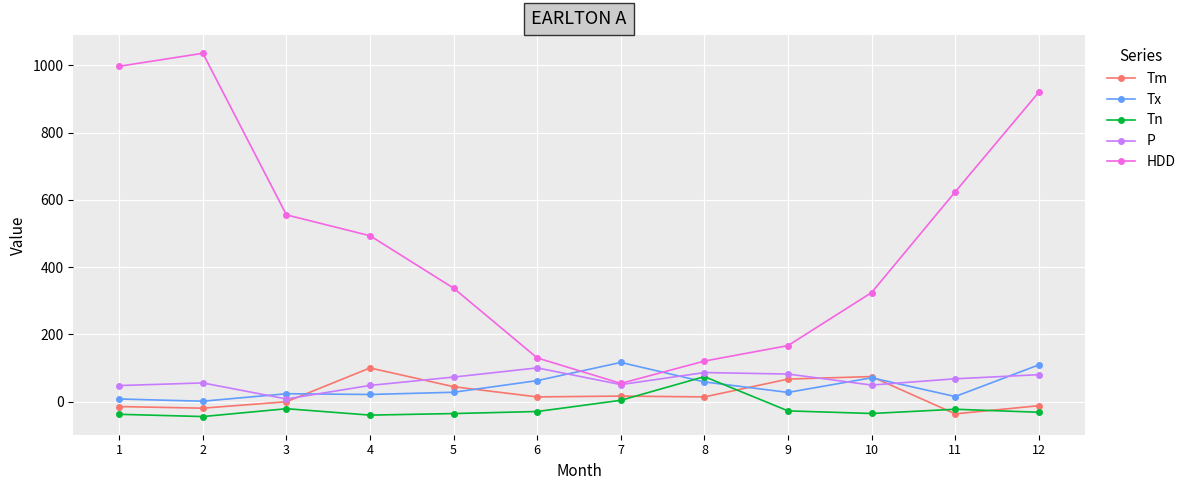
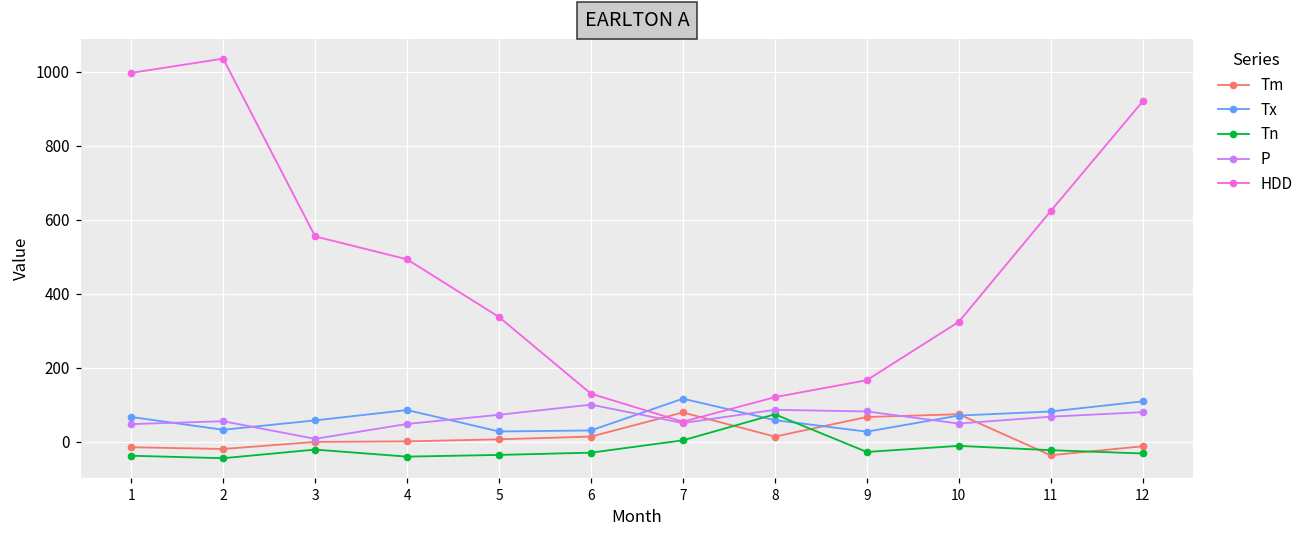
  {
    "Tm": {
      "1": -10,
      "2": -20,
      "3": 0,
-     "4": 100,
-     "5": 40,
+     "4": 0,
+     "5": 10,
      "6": 10,
-     "7": 20,
+     "7": 80,
      "8": 10,
      "9": 70,
      "11": -40,
      "12": -10
    },
    "Tx": {
-     "1": 10,
-     "2": 0,
-     "3": 20,
-     "4": 20,
+     "1": 70,
+     "2": 30,
+     "3": 60,
+     "4": 90,
      "5": 30,
-     "6": 60,
+     "6": 30,
      "7": 120,
      "8": 60,
      "9": 30,
-     "11": 20,
+     "11": 80,
      "12": 110
    },
    "Tn": {
      "1": -40,
      "2": -40,
      "3": -20,
      "4": -40,
      "5": -40,
      "6": -30,
      "7": 0,
      "8": 70,
      "9": -30,
-     "10": -30,
+     "10": -10,
      "11": -20,
      "12": -30
    }
  }
